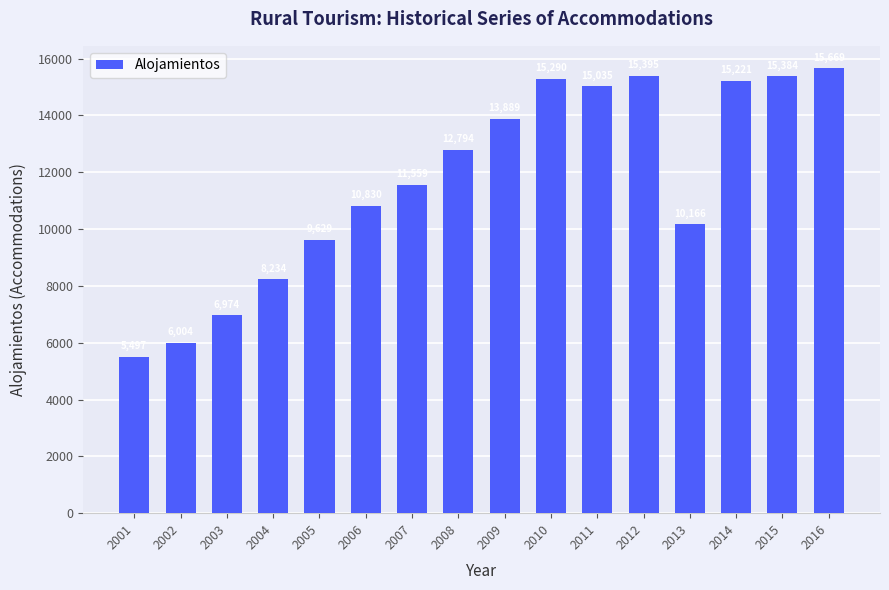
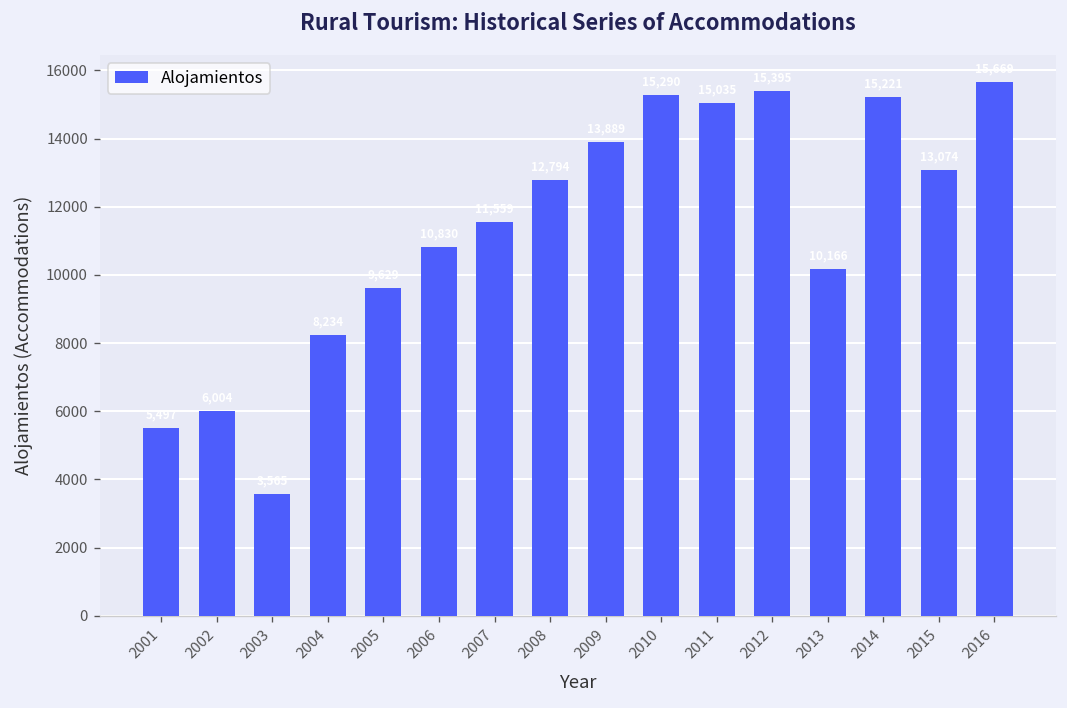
  {
    "2001": 5500,
    "2002": 6000,
-   "2003": 7000,
+   "2003": 3600,
    "2004": 8200,
    "2005": 9600,
    "2006": 10800,
    "2007": 11600,
    "2008": 12800,
    "2009": 13900,
    "2010": 15300,
    "2011": 15000,
    "2012": 15400,
    "2013": 10200,
    "2014": 15200,
-   "2015": 15400,
+   "2015": 13100,
    "2016": 15700
  }
